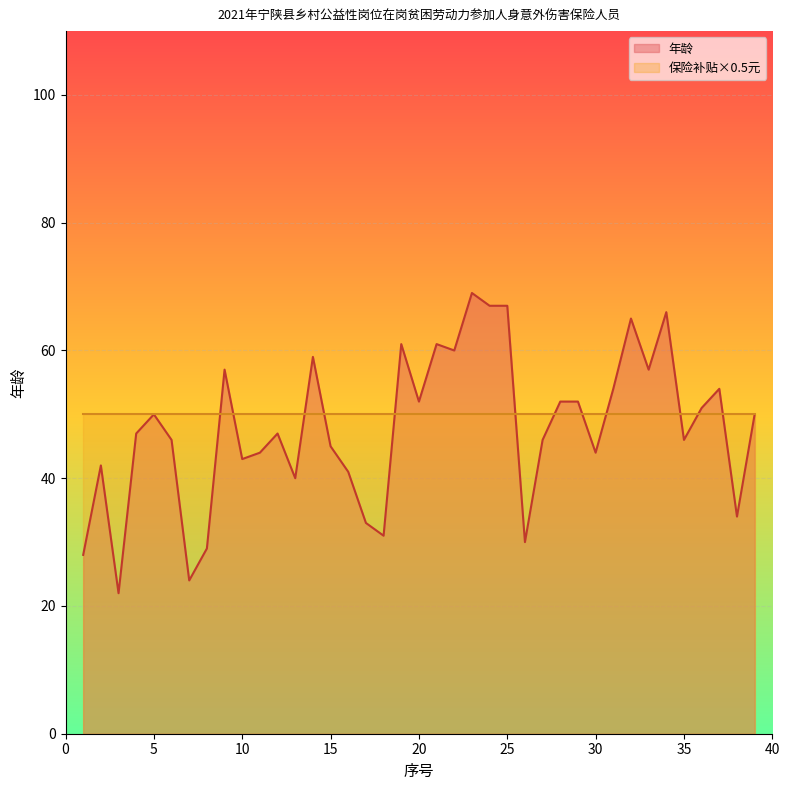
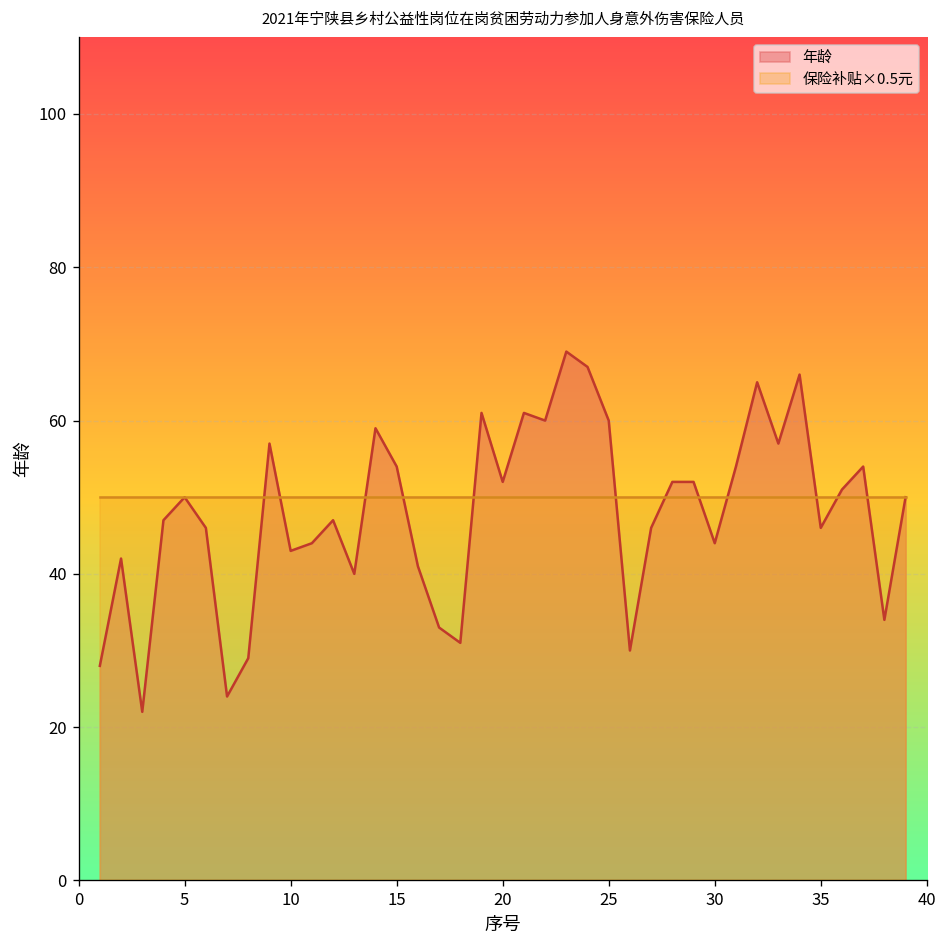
  {
    "年龄": {
      "10": 43,
-     "15": 45,
+     "15": 54,
      "20": 52,
-     "25": 67,
+     "25": 60,
      "30": 44,
      "35": 46
    },
    "保险补贴×0.5元": {
      "10": 50,
      "15": 50,
      "20": 50,
      "25": 50,
      "30": 50,
      "35": 50
    }
  }
